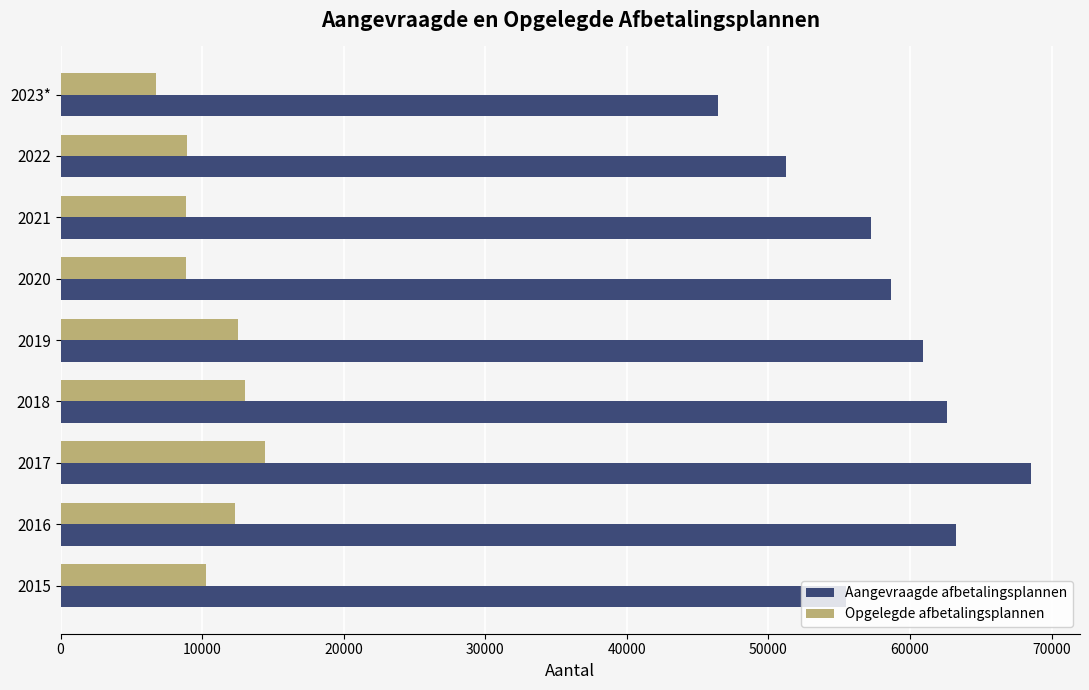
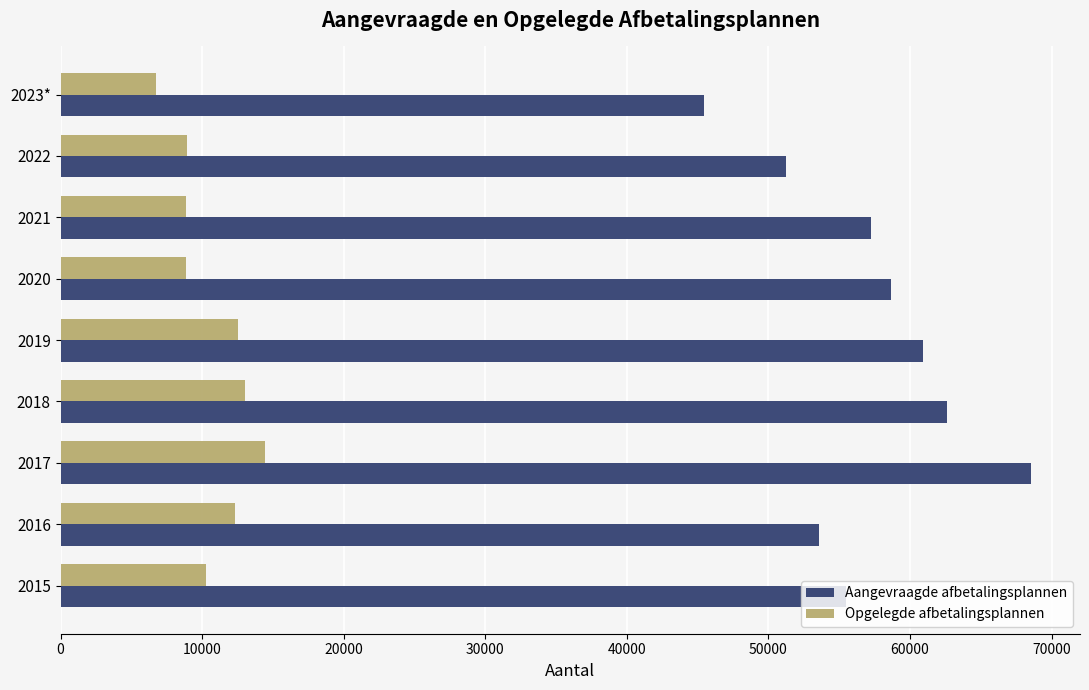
  {
    "Aangevraagde afbetalingsplannen": {
-     "2023*": 46400,
+     "2023*": 45500,
      "2022": 51200,
      "2021": 57200,
      "2020": 58700,
      "2019": 60900,
      "2018": 62600,
      "2017": 68600,
-     "2016": 63200
+     "2016": 53600
    },
    "Opgelegde afbetalingsplannen": {
      "2023*": 6800,
      "2022": 8900,
      "2021": 8800,
      "2020": 8800,
      "2019": 12500,
      "2018": 13000,
      "2017": 14400,
      "2016": 12300,
      "2015": 10300
    }
  }
